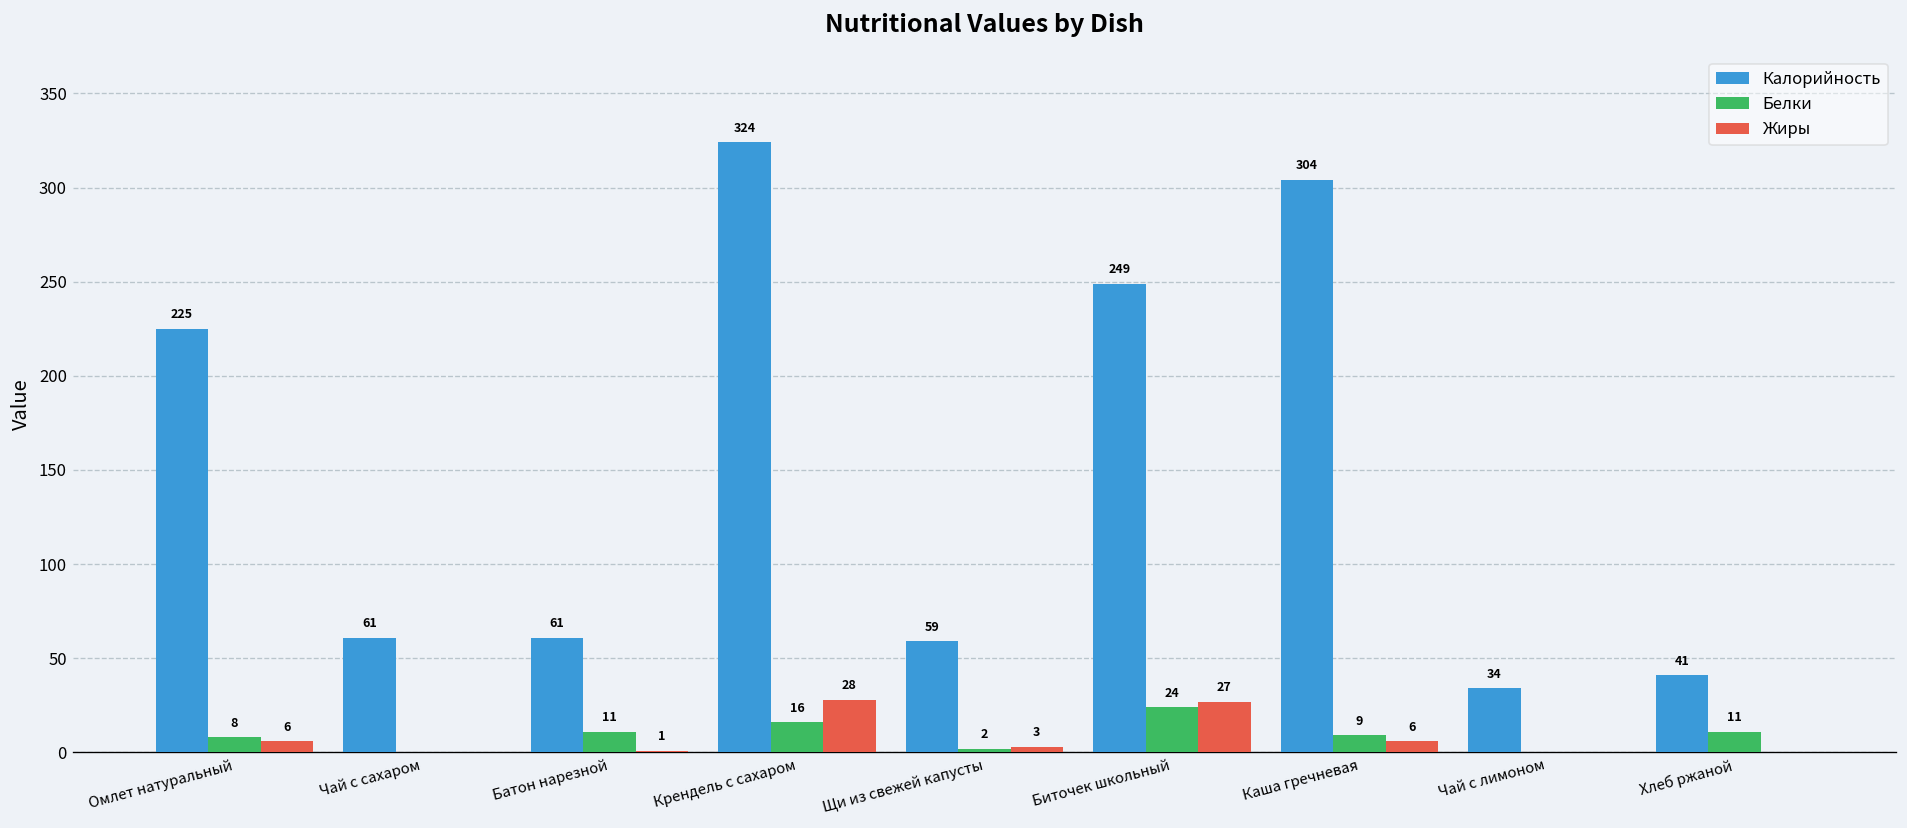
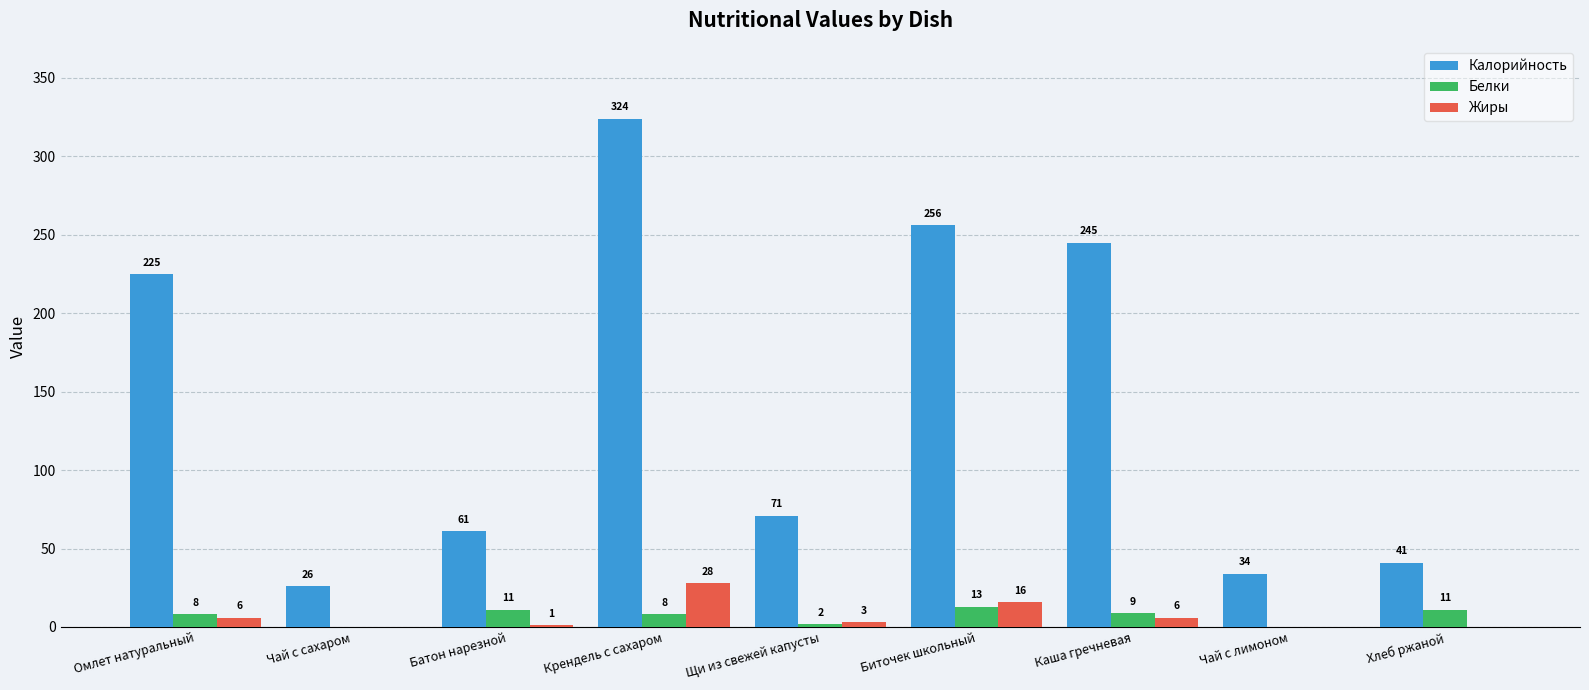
  {
    "Калорийность": {
      "Омлет натуральный": 225,
-     "Чай с сахаром": 61,
+     "Чай с сахаром": 26,
      "Батон нарезной": 61,
      "Крендель с сахаром": 324,
-     "Щи из свежей капусты": 59,
-     "Биточек школьный": 249,
-     "Каша гречневая": 304,
+     "Щи из свежей капусты": 71,
+     "Биточек школьный": 256,
+     "Каша гречневая": 245,
      "Чай с лимоном": 34,
      "Хлеб ржаной": 41
    },
    "Белки": {
      "Омлет натуральный": 8,
      "Батон нарезной": 11,
-     "Крендель с сахаром": 16,
+     "Крендель с сахаром": 8,
      "Щи из свежей капусты": 2,
-     "Биточек школьный": 24,
+     "Биточек школьный": 13,
      "Каша гречневая": 9,
      "Хлеб ржаной": 11
    },
    "Жиры": {
      "Омлет натуральный": 6,
      "Батон нарезной": 1,
      "Крендель с сахаром": 28,
      "Щи из свежей капусты": 3,
-     "Биточек школьный": 27,
+     "Биточек школьный": 16,
      "Каша гречневая": 6
    }
  }
